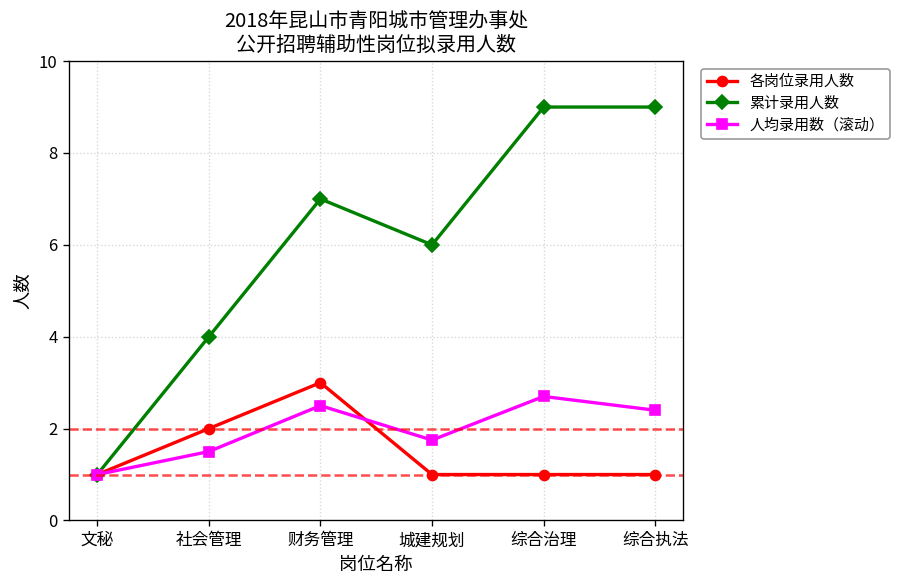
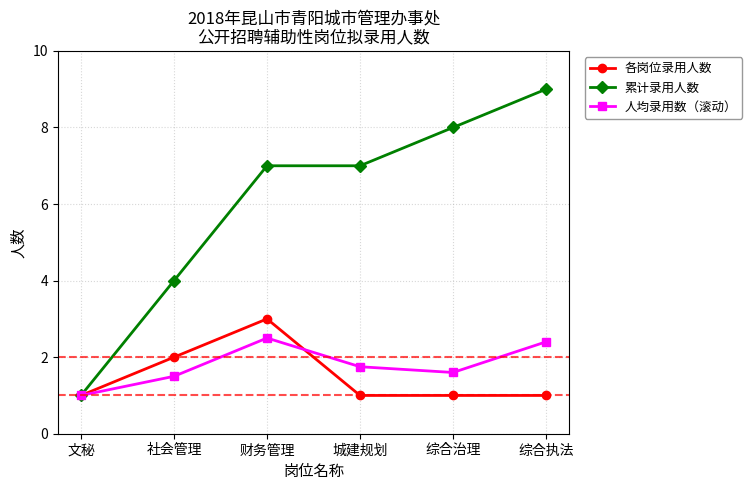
  {
    "各岗位录用人数": {
      "社会管理": 2.0,
      "财务管理": 3.0,
      "城建规划": 1.0,
      "综合治理": 1.0,
      "综合执法": 1.0
    },
    "累计录用人数": {
      "社会管理": 4,
      "财务管理": 7,
-     "城建规划": 6,
-     "综合治理": 9,
+     "城建规划": 7,
+     "综合治理": 8,
      "综合执法": 9
    },
    "人均录用数（滚动）": {
      "社会管理": 1.5,
      "财务管理": 2.5,
      "城建规划": 1.8,
-     "综合治理": 2.7,
+     "综合治理": 1.6,
      "综合执法": 2.4
    }
  }
